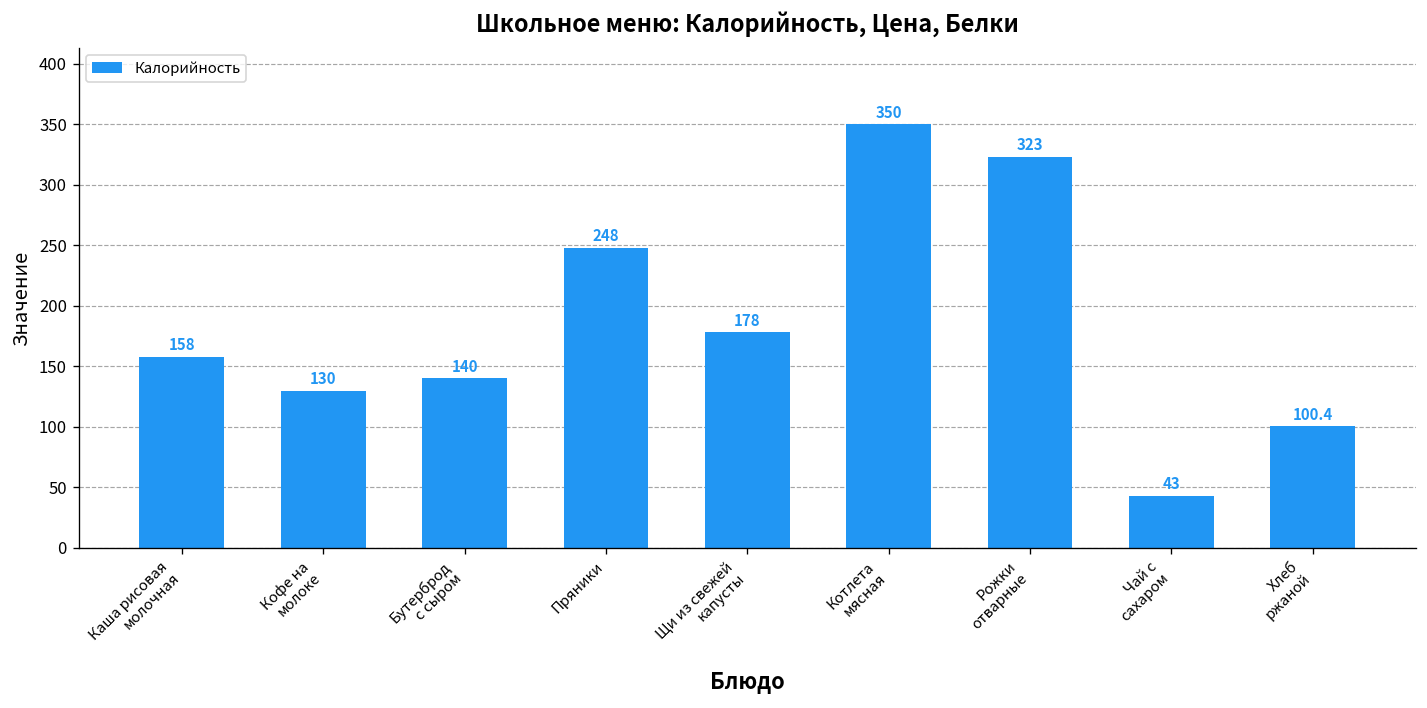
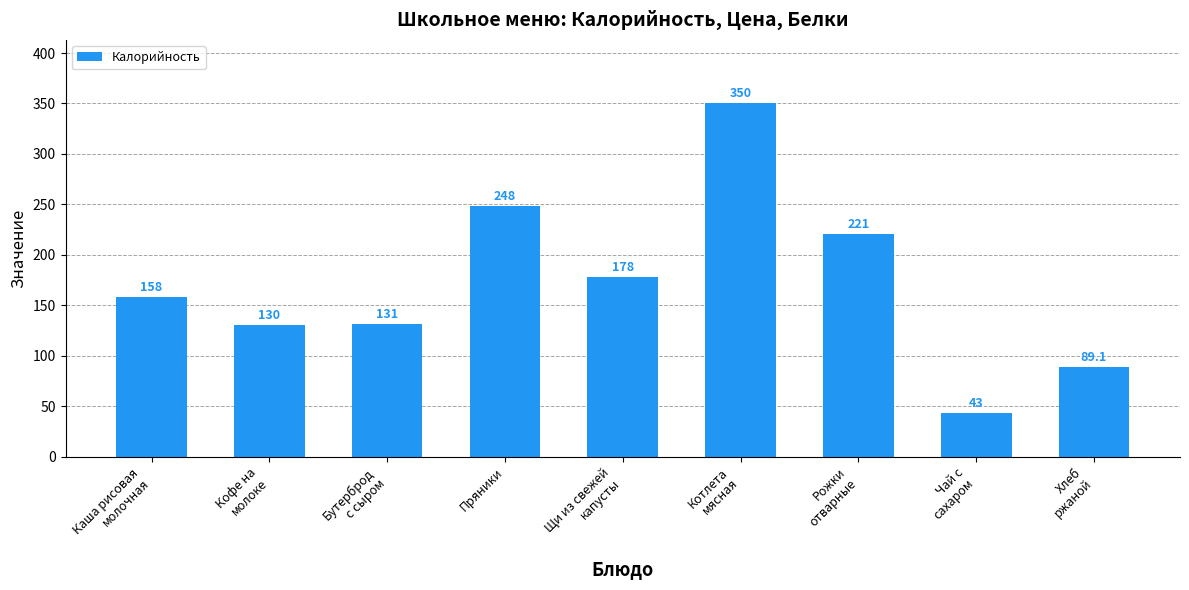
  {
    "Каша рисовая молочная": 158,
    "Кофе на молоке": 130,
-   "Бутерброд с сыром": 140,
+   "Бутерброд с сыром": 131,
    "Пряники": 248,
    "Щи из свежей капусты": 178,
    "Котлета мясная": 350,
-   "Рожки отварные": 323,
+   "Рожки отварные": 221,
    "Чай с сахаром": 43,
-   "Хлеб ржаной": 100.4
+   "Хлеб ржаной": 89.1
  }
